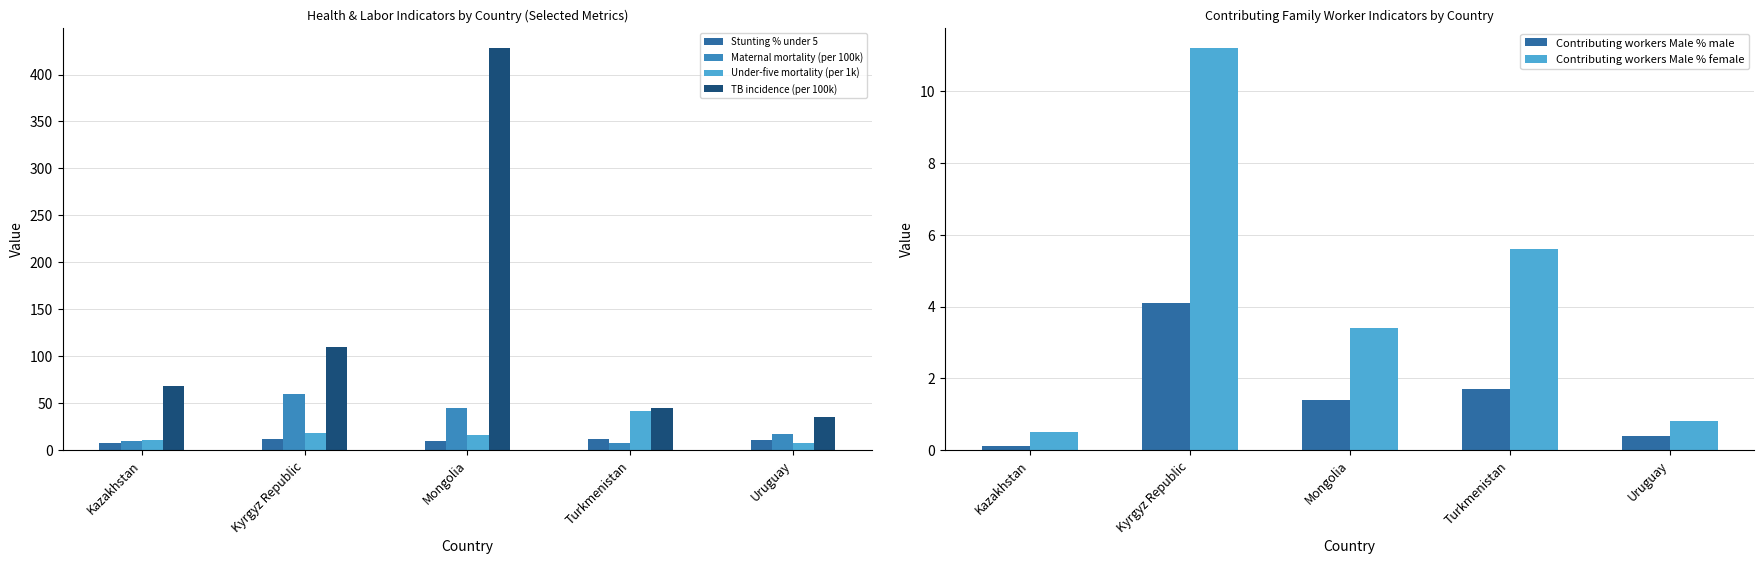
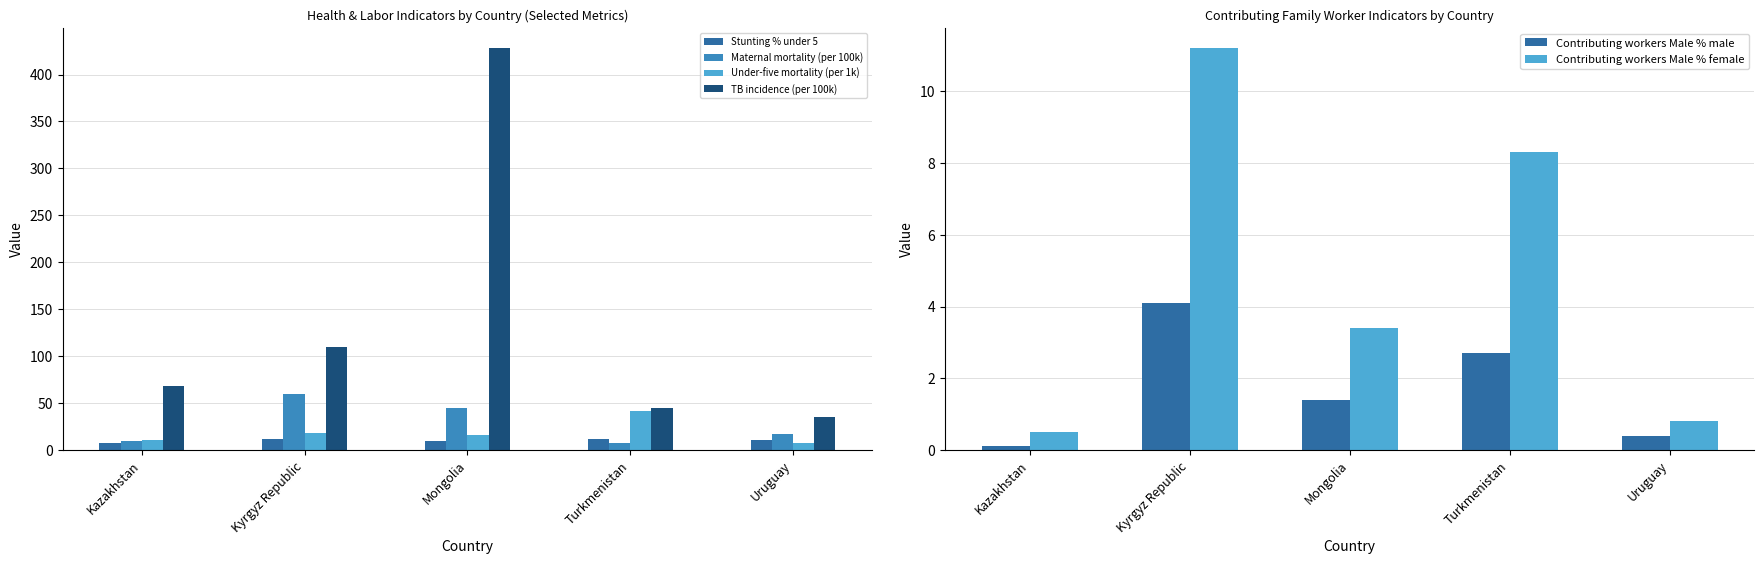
  {
    "Contributing Family Worker Indicators by Country": {
      "Contributing workers Male % male": {
        "Kazakhstan": 0.1,
        "Kyrgyz Republic": 4.1,
        "Mongolia": 1.4,
-       "Turkmenistan": 1.7,
+       "Turkmenistan": 2.7,
        "Uruguay": 0.4
      },
      "Contributing workers Male % female": {
        "Kazakhstan": 0.5,
        "Kyrgyz Republic": 11.2,
        "Mongolia": 3.4,
-       "Turkmenistan": 5.6,
+       "Turkmenistan": 8.3,
        "Uruguay": 0.8
      }
    }
  }
